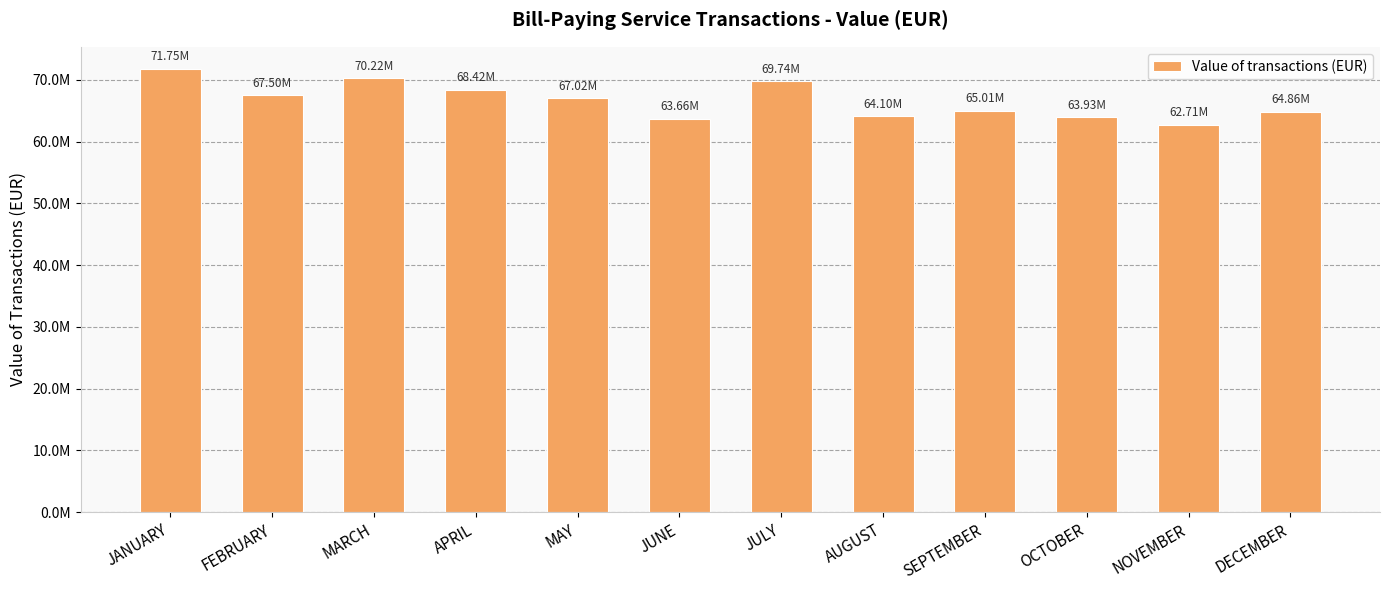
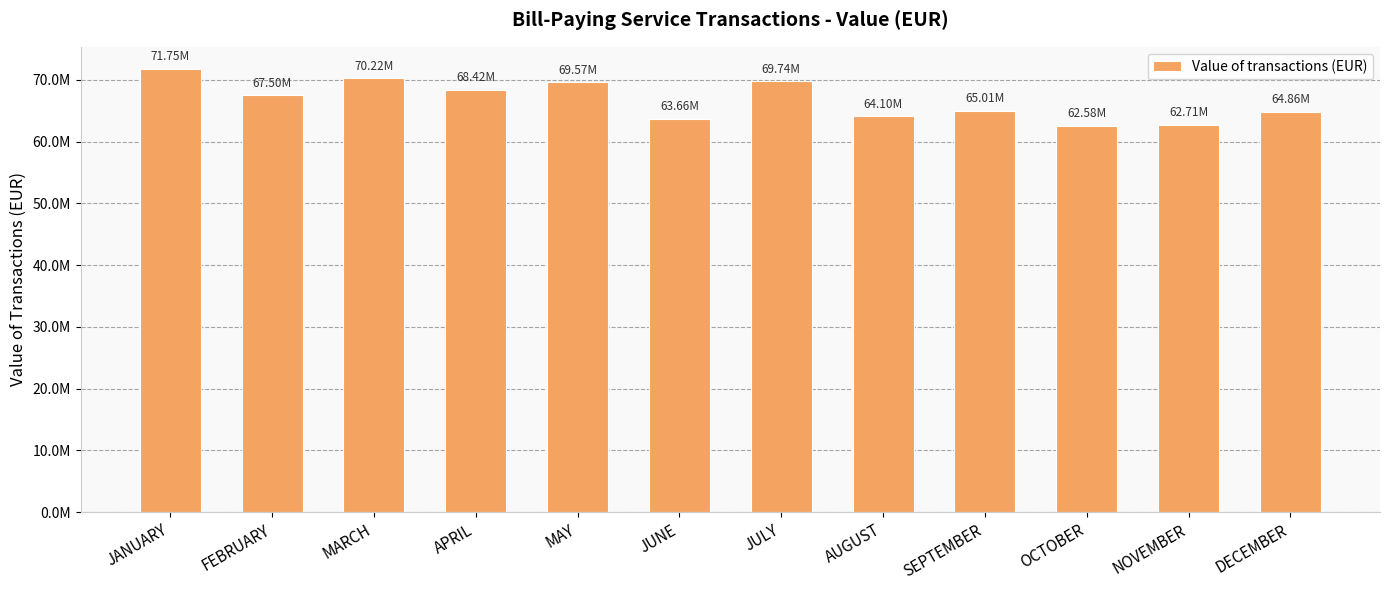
  {
    "JANUARY": "71.75M",
    "FEBRUARY": "67.50M",
    "MARCH": "70.22M",
    "APRIL": "68.42M",
-   "MAY": "67.02M",
+   "MAY": "69.57M",
    "JUNE": "63.66M",
    "JULY": "69.74M",
    "AUGUST": "64.10M",
    "SEPTEMBER": "65.01M",
-   "OCTOBER": "63.93M",
+   "OCTOBER": "62.58M",
    "NOVEMBER": "62.71M",
    "DECEMBER": "64.86M"
  }
